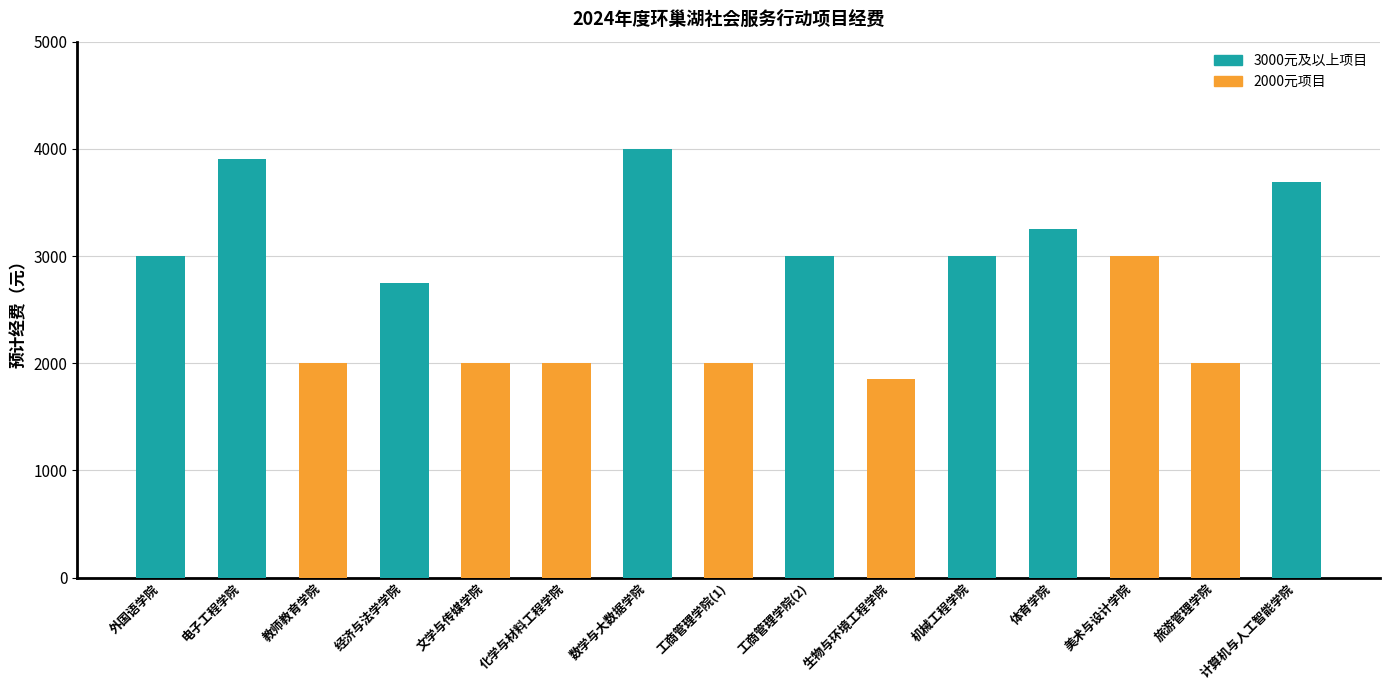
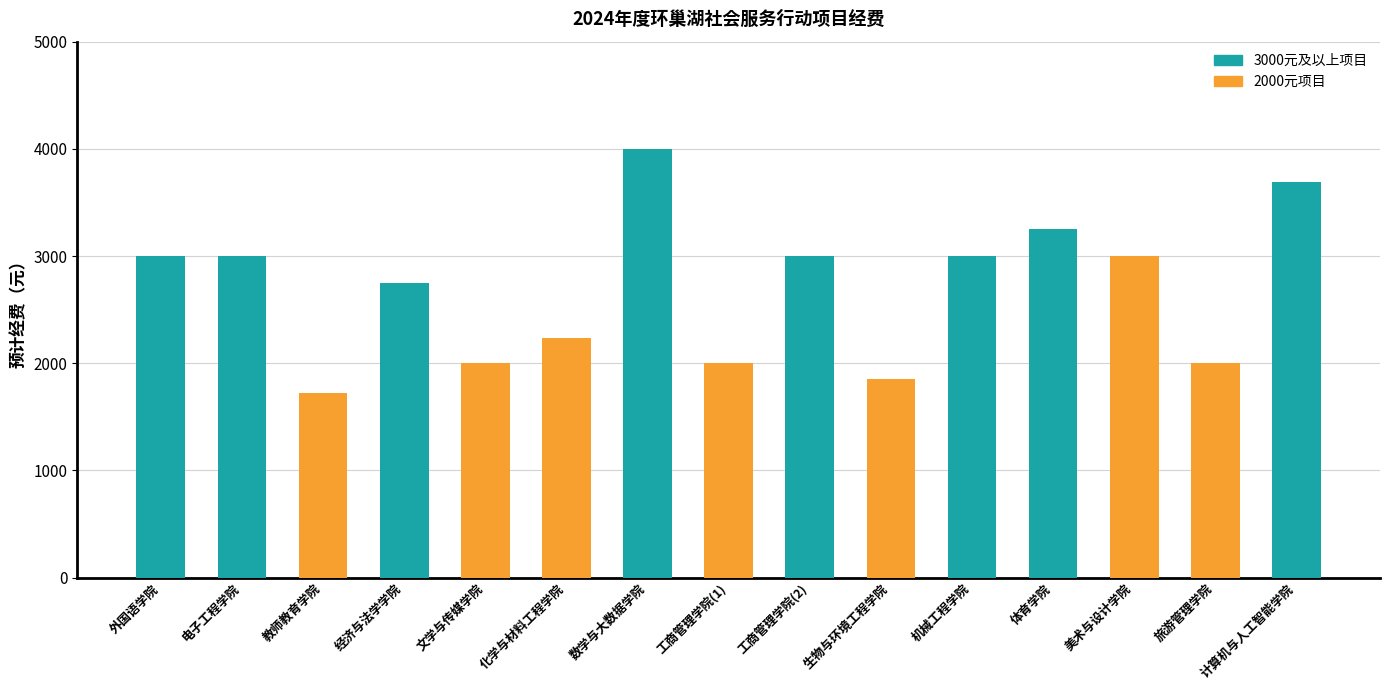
  {
    "外国语学院": 3000,
-   "电子工程学院": 3910,
-   "教师教育学院": 2000,
+   "电子工程学院": 3000,
+   "教师教育学院": 1720,
    "经济与法学学院": 2750,
    "文学与传媒学院": 2000,
-   "化学与材料工程学院": 2000,
+   "化学与材料工程学院": 2240,
    "数学与大数据学院": 4000,
    "工商管理学院(1)": 2000,
    "工商管理学院(2)": 3000,
    "生物与环境工程学院": 1850,
    "机械工程学院": 3000,
    "体育学院": 3250,
    "美术与设计学院": 3000,
    "旅游管理学院": 2000,
    "计算机与人工智能学院": 3690
  }
